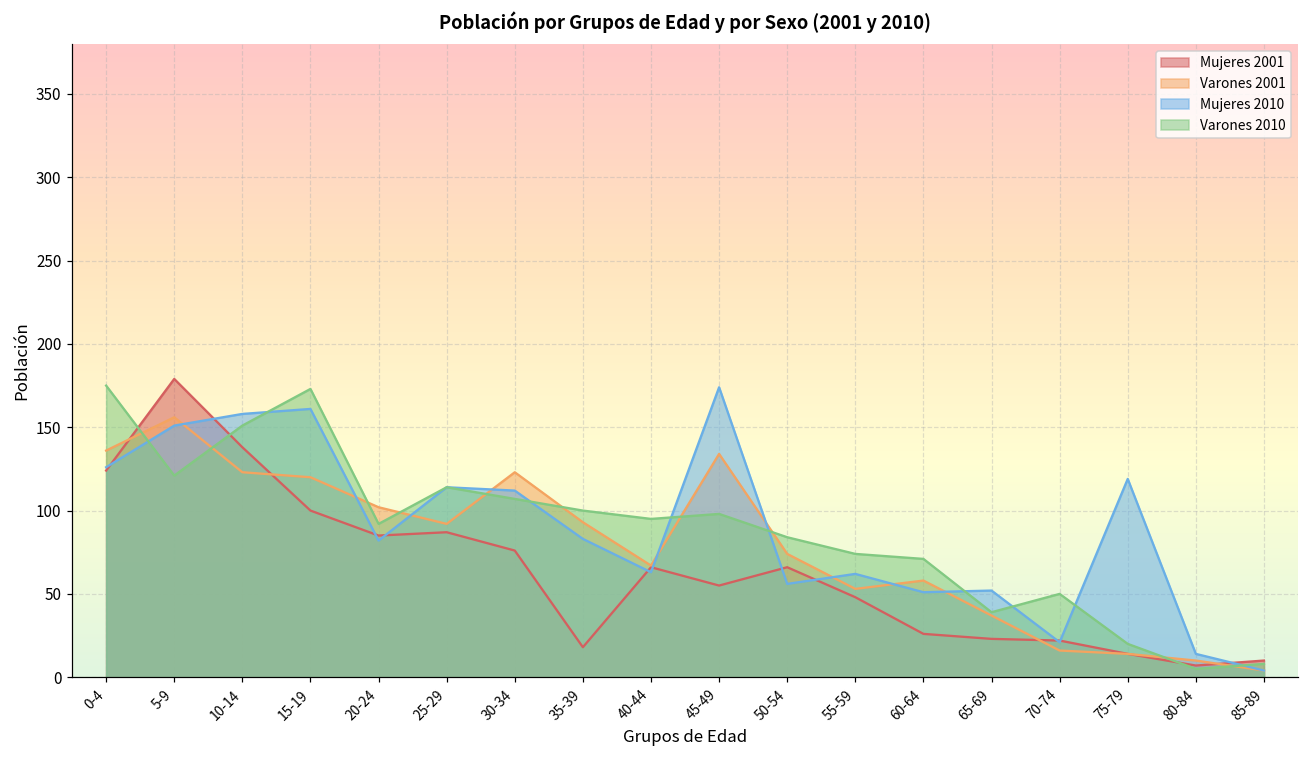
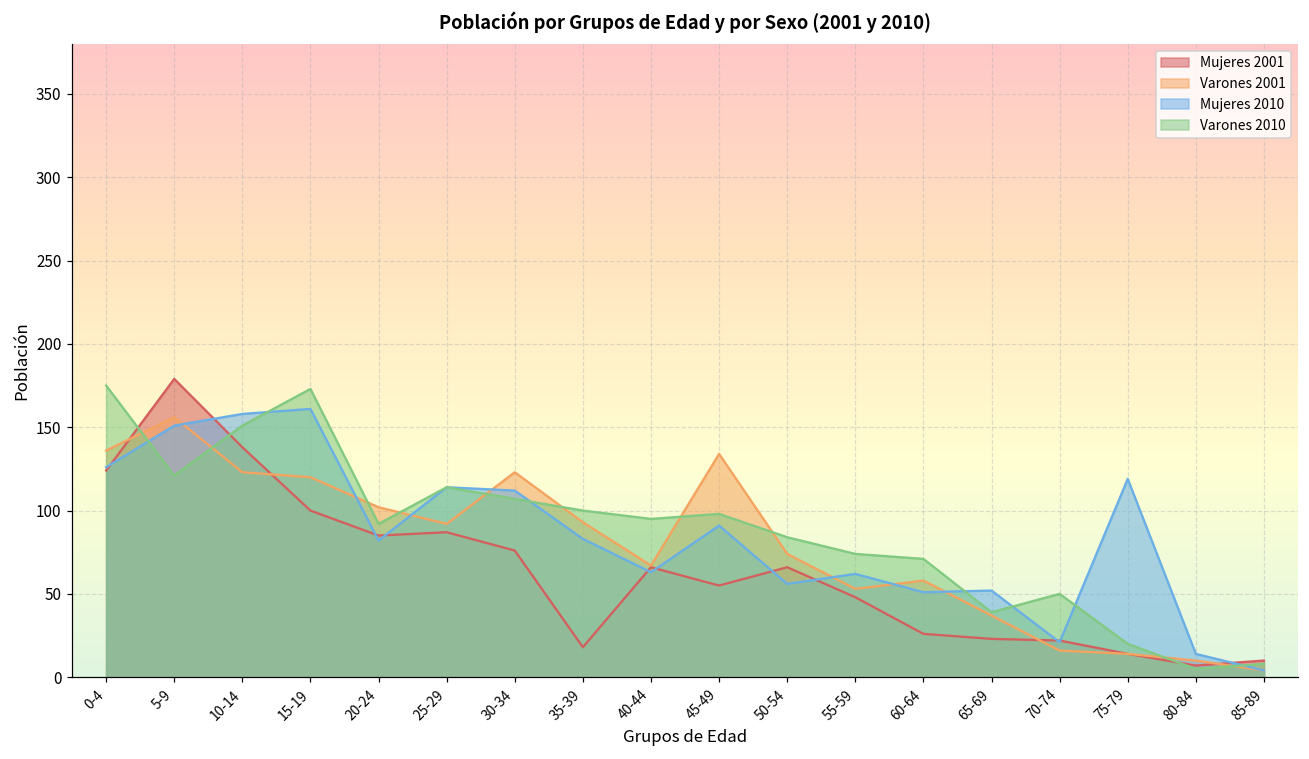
  {
    "Mujeres 2001": {
      "0-4": 124,
      "5-9": 179,
      "10-14": 138,
      "15-19": 100,
      "20-24": 85,
      "25-29": 87,
      "30-34": 76,
      "35-39": 18,
      "45-49": 55,
      "50-54": 66,
      "55-59": 48,
      "60-64": 26,
      "65-69": 23,
      "80-84": 7,
      "85-89": 10
    },
    "Varones 2001": {
      "0-4": 136,
      "5-9": 156,
      "10-14": 123,
      "15-19": 120,
      "20-24": 102,
      "25-29": 92,
      "30-34": 123,
      "35-39": 93,
      "45-49": 134,
      "50-54": 74,
      "55-59": 53,
      "60-64": 58,
      "65-69": 37,
      "70-74": 16,
      "80-84": 10
    },
    "Mujeres 2010": {
      "0-4": 126,
      "5-9": 151,
      "10-14": 158,
      "15-19": 161,
      "20-24": 82,
      "30-34": 112,
      "35-39": 83,
      "40-44": 63,
-     "45-49": 174,
+     "45-49": 91,
      "50-54": 56,
      "55-59": 62,
      "60-64": 51,
      "65-69": 52,
      "75-79": 119,
      "80-84": 14
    },
    "Varones 2010": {
      "0-4": 175,
      "5-9": 121,
      "10-14": 151,
      "15-19": 173,
      "20-24": 92,
      "30-34": 107,
      "35-39": 100,
      "40-44": 95,
      "45-49": 98,
      "50-54": 84,
      "55-59": 74,
      "60-64": 71,
      "65-69": 39,
      "70-74": 50,
      "75-79": 20,
      "80-84": 5,
      "85-89": 8
    }
  }
